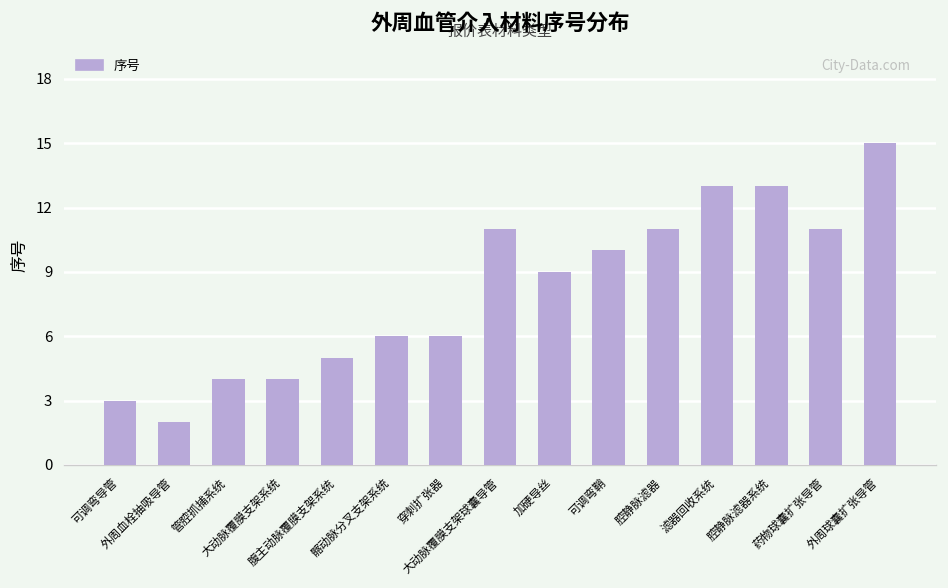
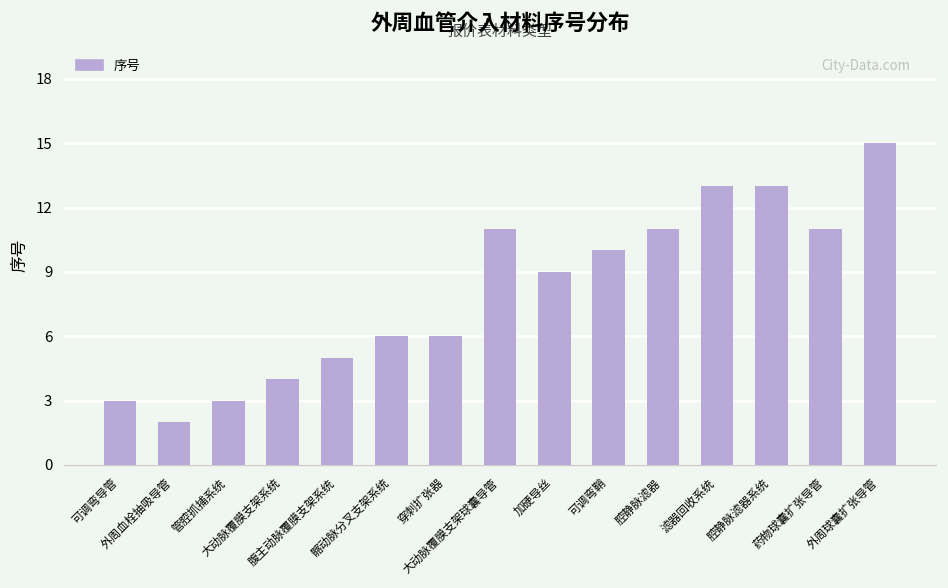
  {
    "可调弯导管": 3,
    "外周血栓抽吸导管": 2,
-   "管腔抓捕系统": 4,
+   "管腔抓捕系统": 3,
    "大动脉覆膜支架系统": 4,
    "腹主动脉覆膜支架系统": 5,
    "髂动脉分叉支架系统": 6,
    "穿刺扩张器": 6,
    "大动脉覆膜支架球囊导管": 11,
    "加硬导丝": 9,
    "可调弯鞘": 10,
    "腔静脉滤器": 11,
    "滤器回收系统": 13,
    "腔静脉滤器系统": 13,
    "药物球囊扩张导管": 11,
    "外周球囊扩张导管": 15
  }
